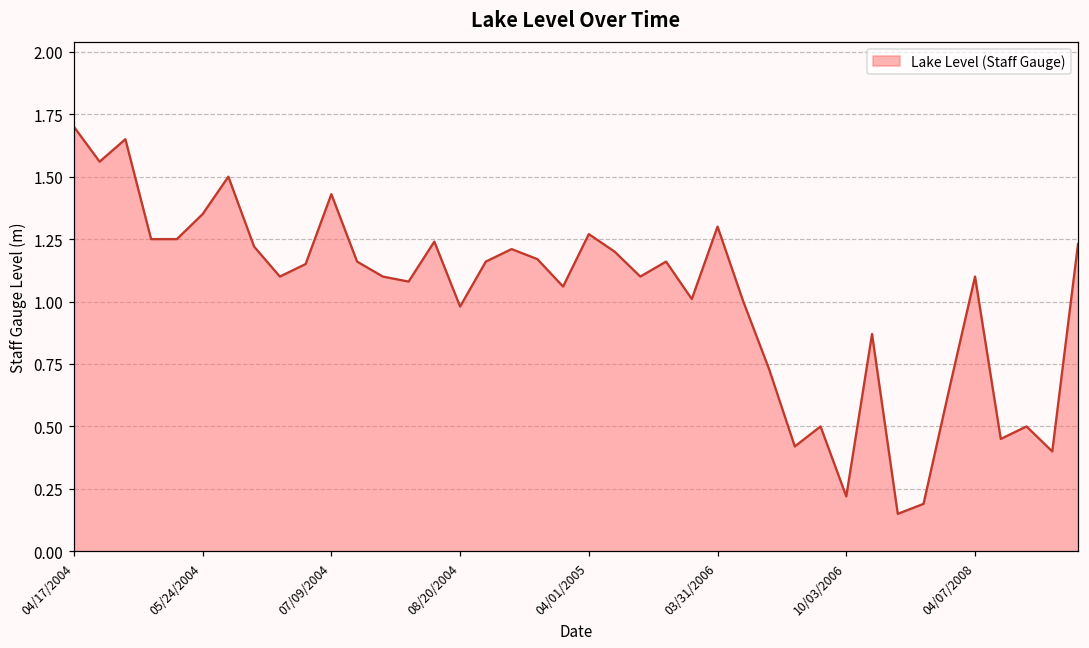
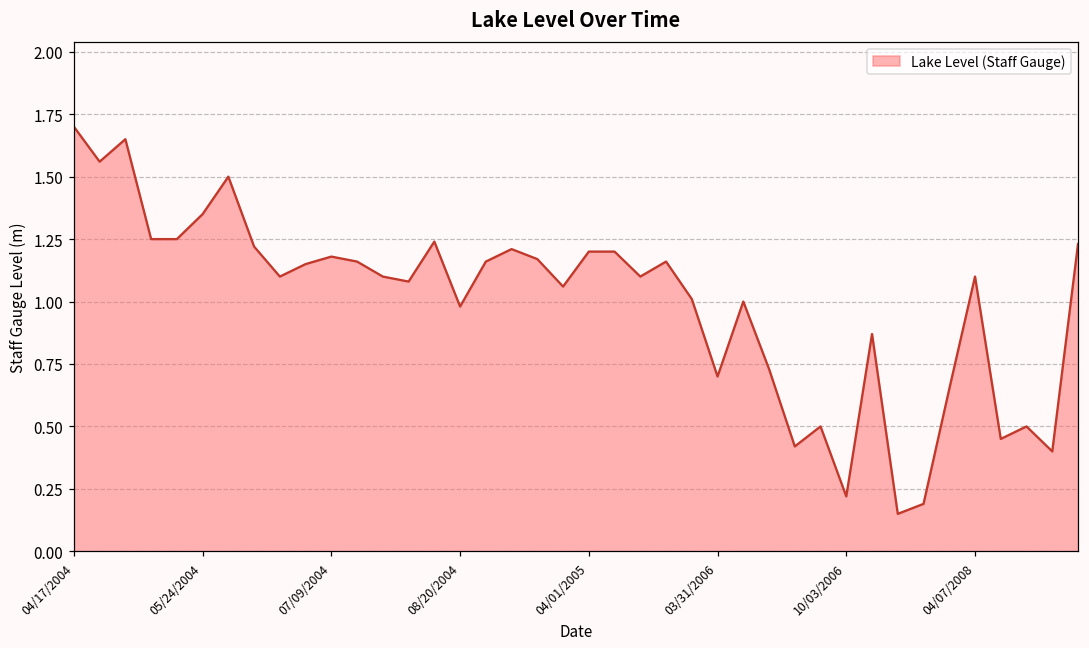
  {
    "04/17/2004": 1.70,
    "05/24/2004": 1.35,
-   "07/09/2004": 1.43,
+   "07/09/2004": 1.18,
    "08/20/2004": 0.98,
-   "04/01/2005": 1.27,
-   "03/31/2006": 1.3,
+   "04/01/2005": 1.20,
+   "03/31/2006": 0.7,
    "10/03/2006": 0.22,
    "04/07/2008": 1.10
  }
